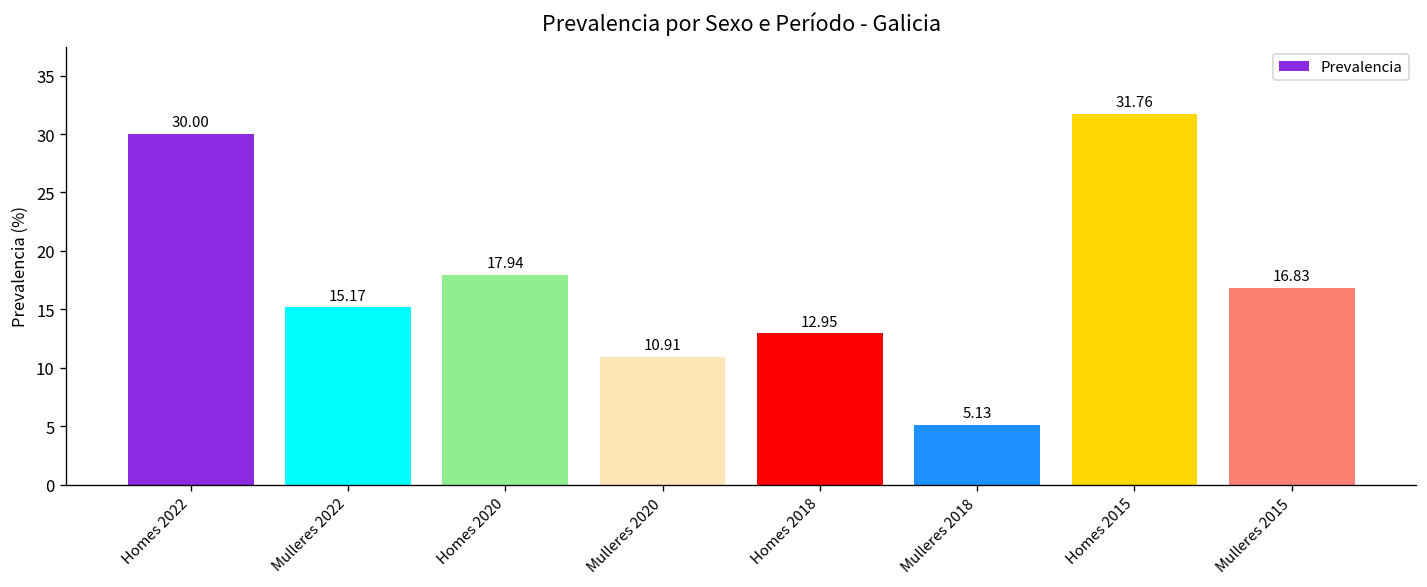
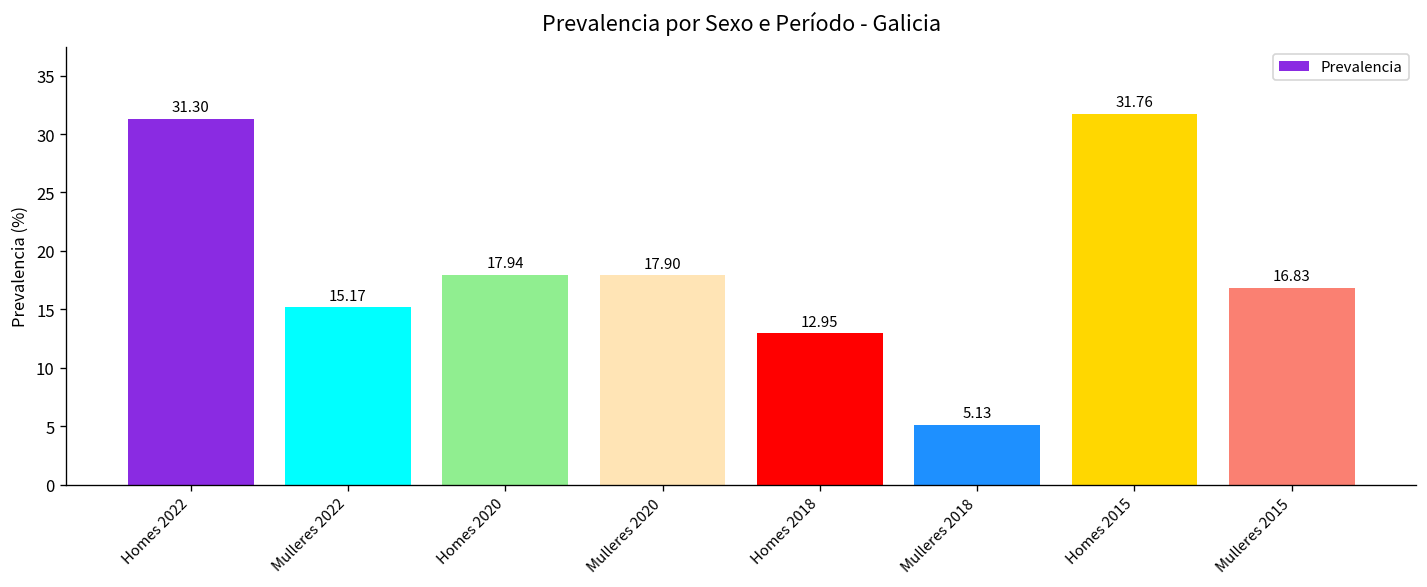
  {
-   "Homes 2022": 30.00,
+   "Homes 2022": 31.30,
    "Mulleres 2022": 15.17,
    "Homes 2020": 17.94,
-   "Mulleres 2020": 10.91,
+   "Mulleres 2020": 17.90,
    "Homes 2018": 12.95,
    "Mulleres 2018": 5.13,
    "Homes 2015": 31.76,
    "Mulleres 2015": 16.83
  }
